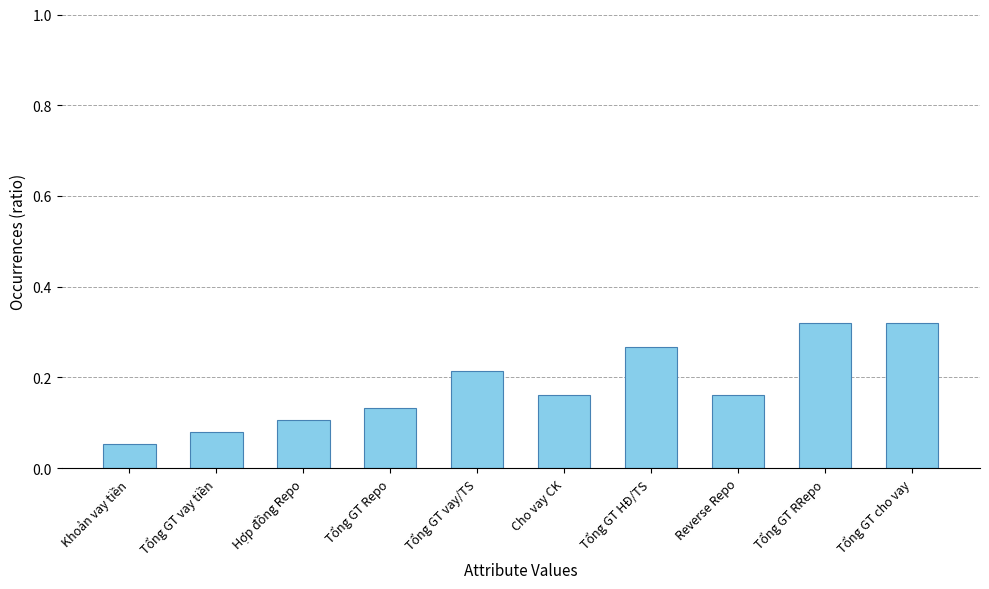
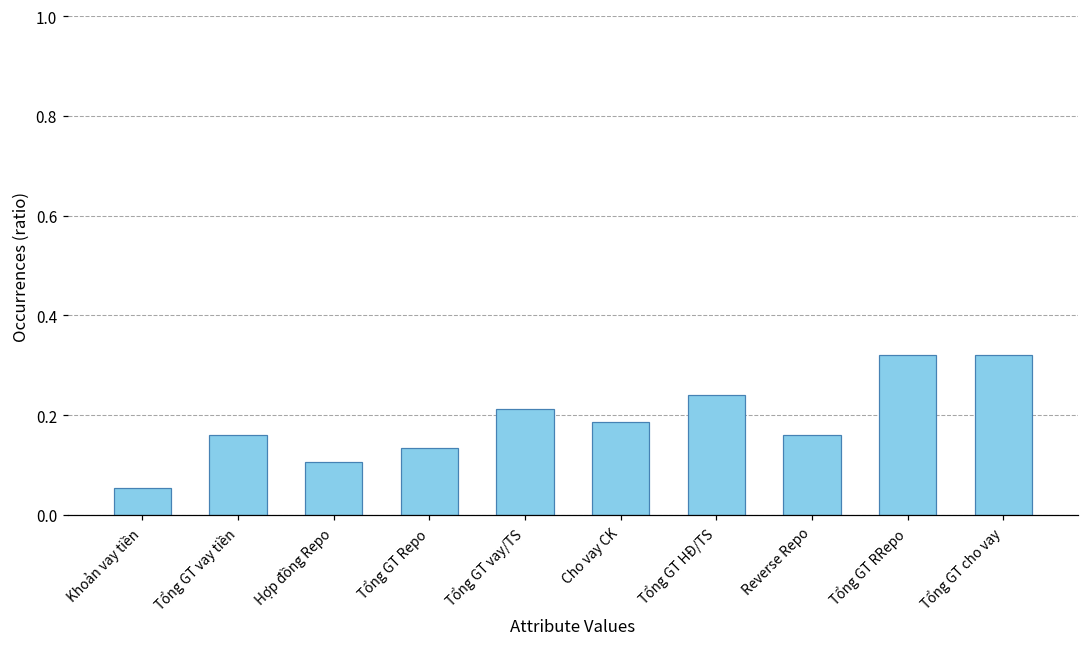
  {
    "Khoản vay tiền": 0.05,
-   "Tổng GT vay tiền": 0.08,
+   "Tổng GT vay tiền": 0.16,
    "Hợp đồng Repo": 0.11,
    "Tổng GT Repo": 0.13,
    "Tổng GT vay/TS": 0.21,
-   "Cho vay CK": 0.16,
-   "Tổng GT HĐ/TS": 0.27,
+   "Cho vay CK": 0.19,
+   "Tổng GT HĐ/TS": 0.24,
    "Reverse Repo": 0.16,
    "Tổng GT RRepo": 0.32,
    "Tổng GT cho vay": 0.32
  }
